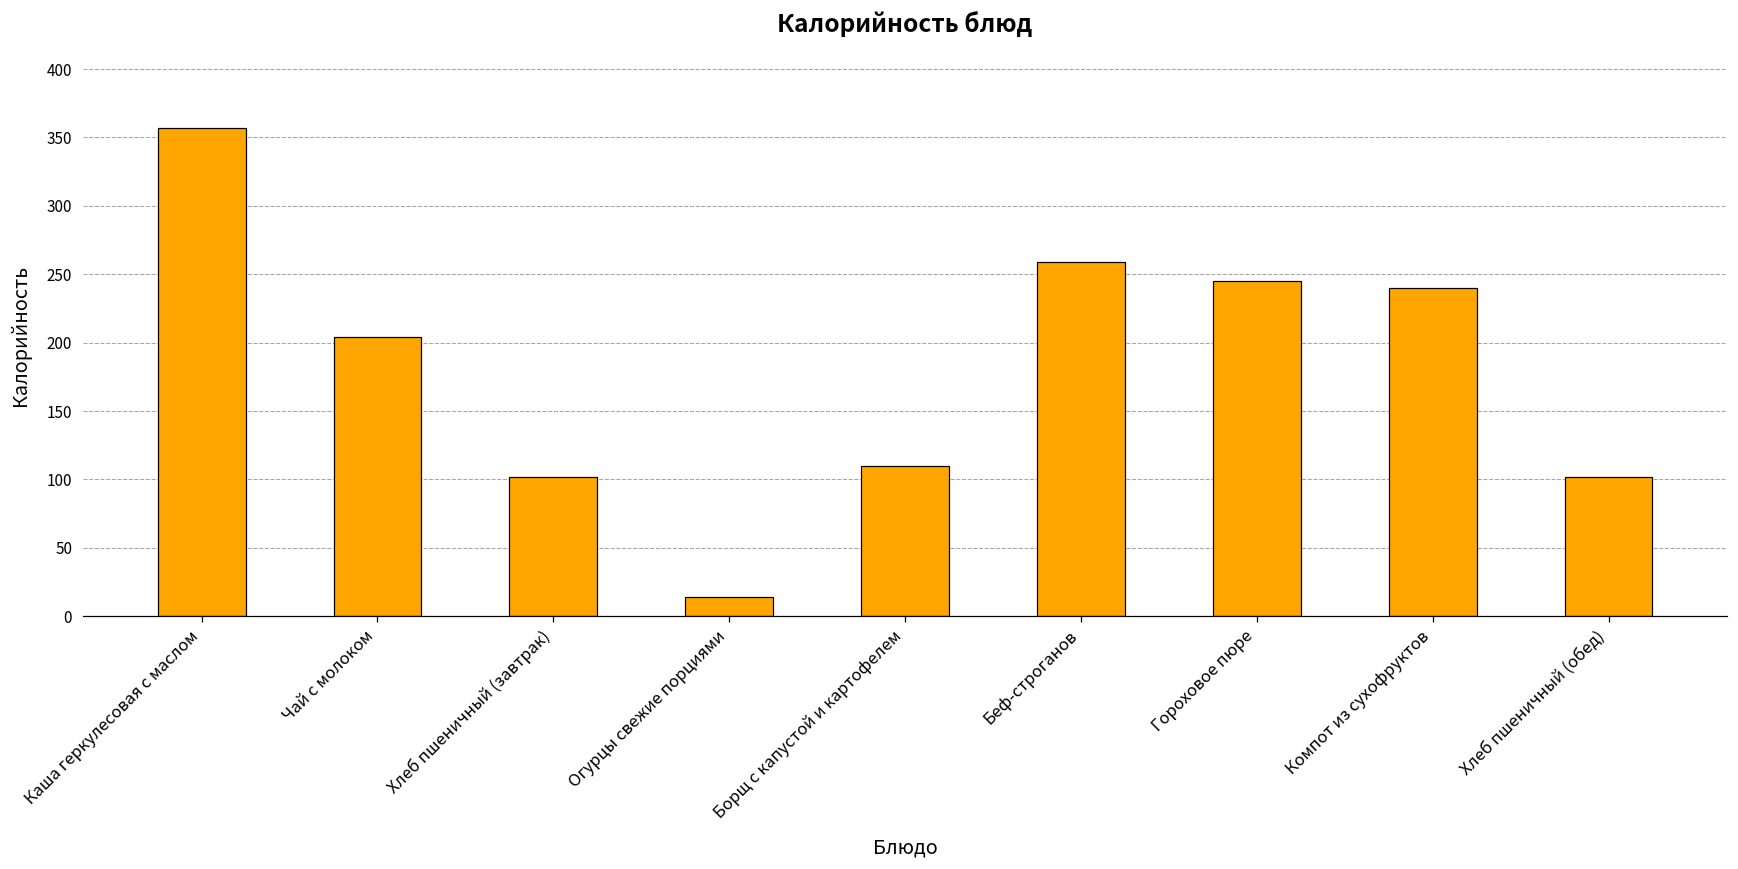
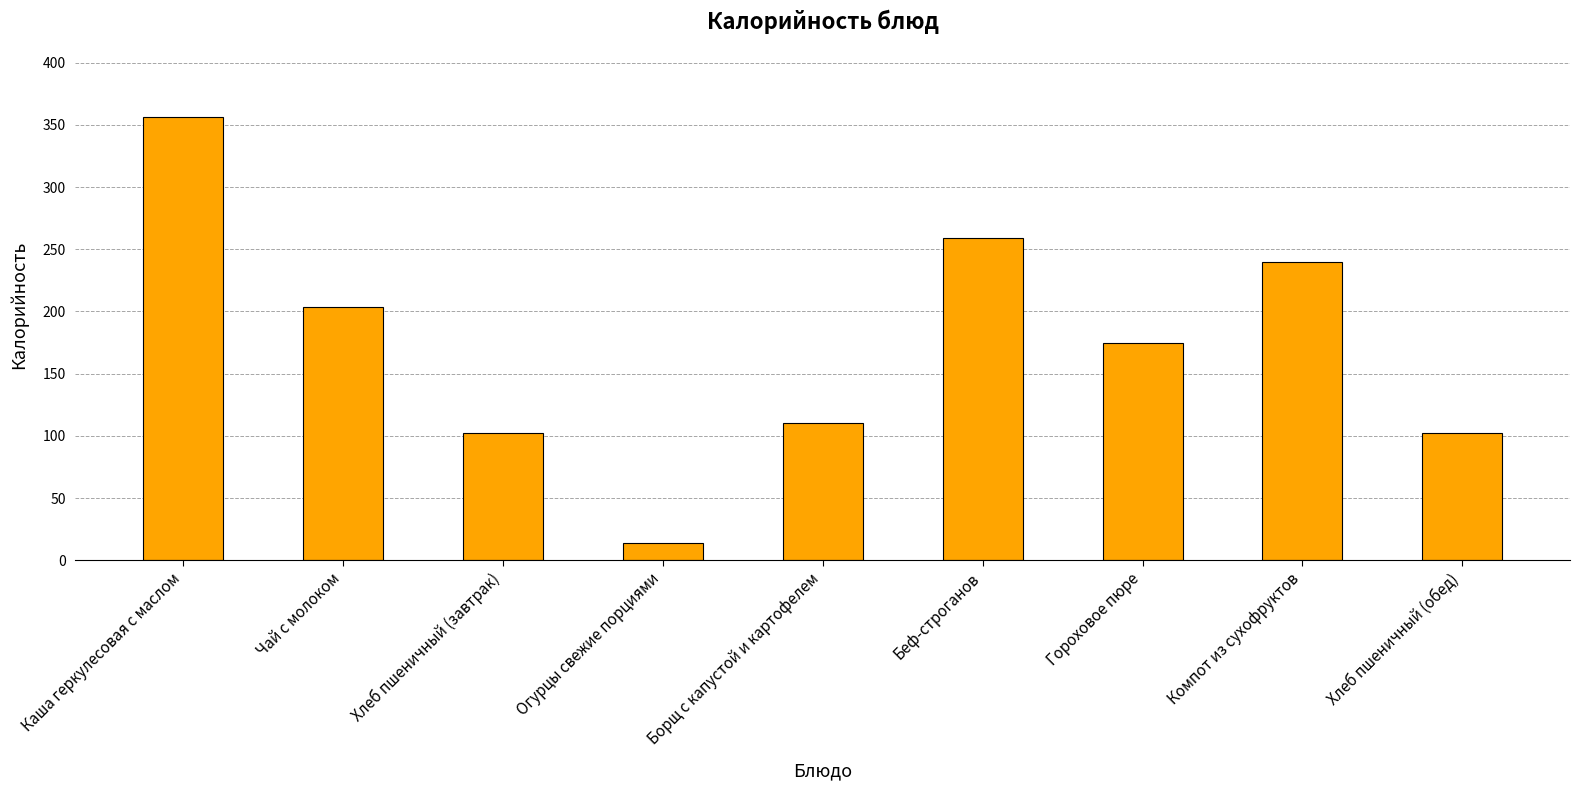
  {
    "Каша геркулесовая с маслом": 357,
    "Чай с молоком": 204,
    "Хлеб пшеничный (завтрак)": 102,
    "Огурцы свежие порциями": 14,
    "Борщ с капустой и картофелем": 110,
    "Беф-строганов": 259,
-   "Гороховое пюре": 245,
+   "Гороховое пюре": 175,
    "Компот из сухофруктов": 240,
    "Хлеб пшеничный (обед)": 102
  }
